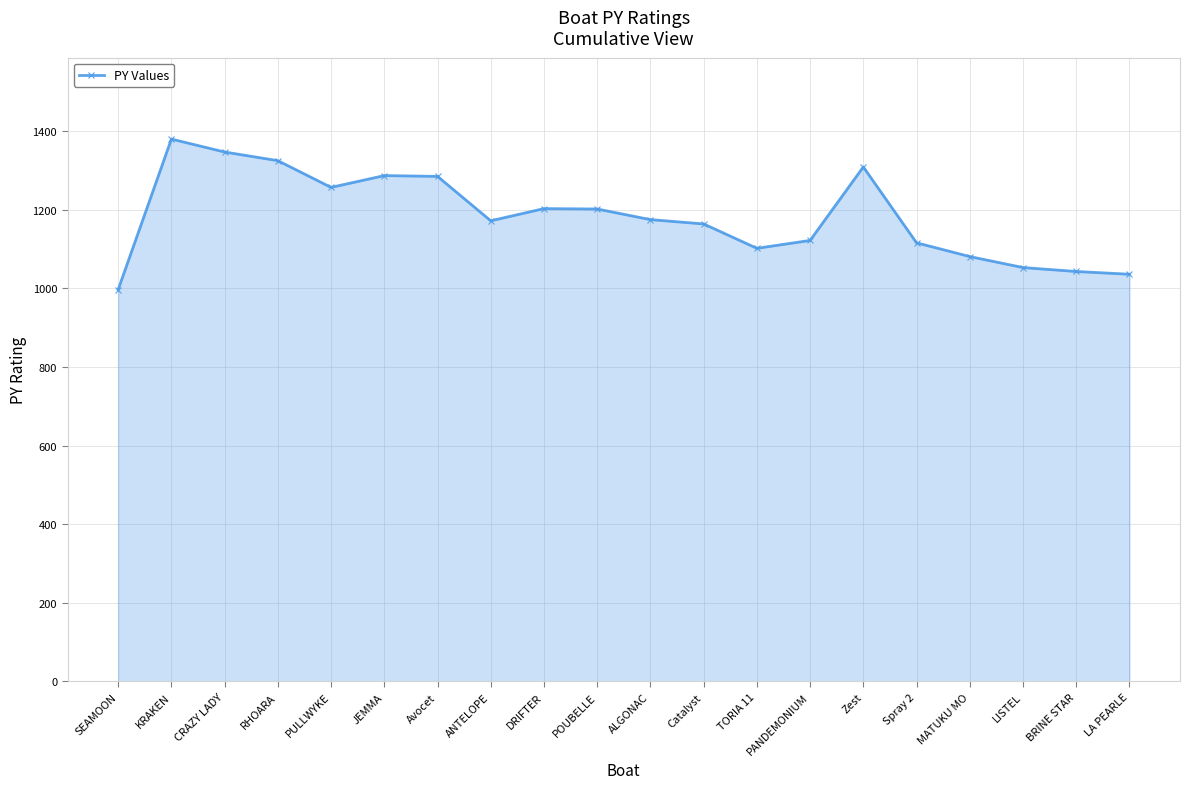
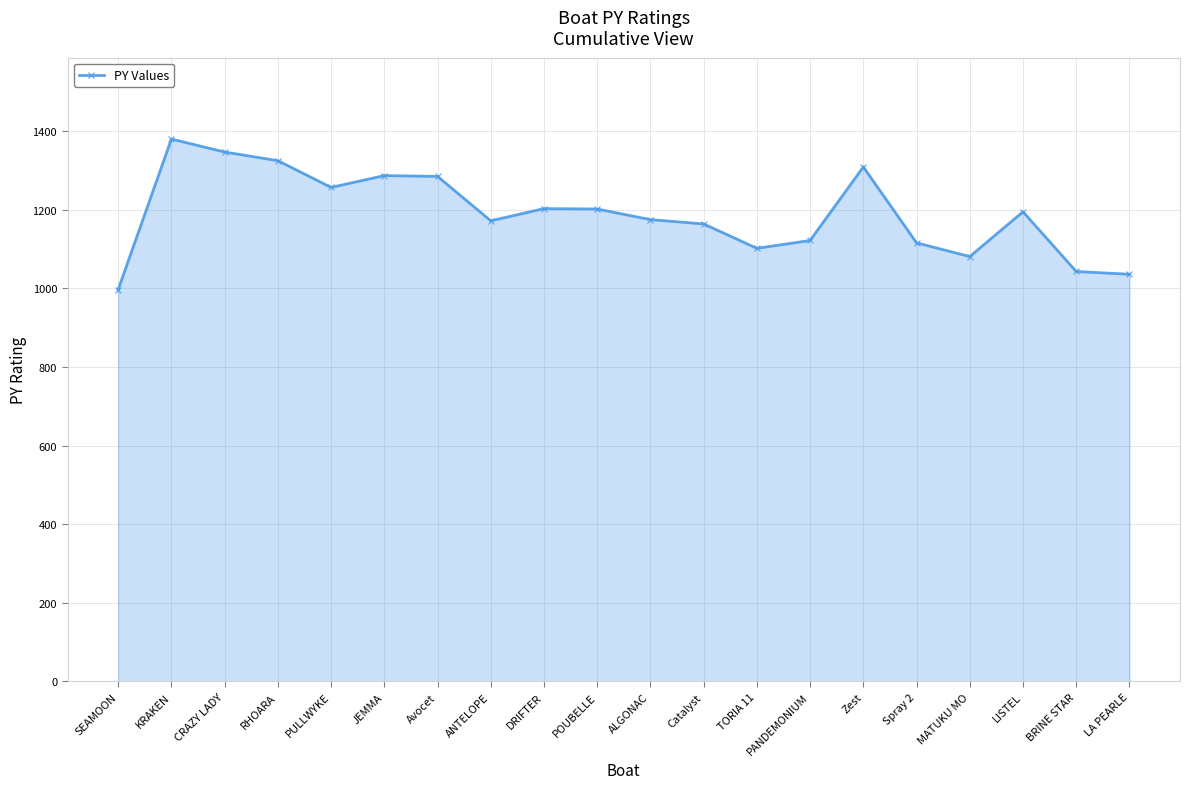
  {
    "SEAMOON": 1000,
    "KRAKEN": 1380,
    "CRAZY LADY": 1350,
    "RHOARA": 1330,
    "PULLWYKE": 1260,
    "JEMMA": 1290,
    "Avocet": 1290,
    "ANTELOPE": 1170,
    "DRIFTER": 1200,
    "POUBELLE": 1200,
    "ALGONAC": 1180,
    "Catalyst": 1160,
    "TORIA 11": 1100,
    "PANDEMONIUM": 1120,
    "Zest": 1310,
    "Spray 2": 1120,
    "MATUKU MO": 1080,
-   "LISTEL": 1050,
+   "LISTEL": 1200,
    "BRINE STAR": 1040,
    "LA PEARLE": 1040
  }
